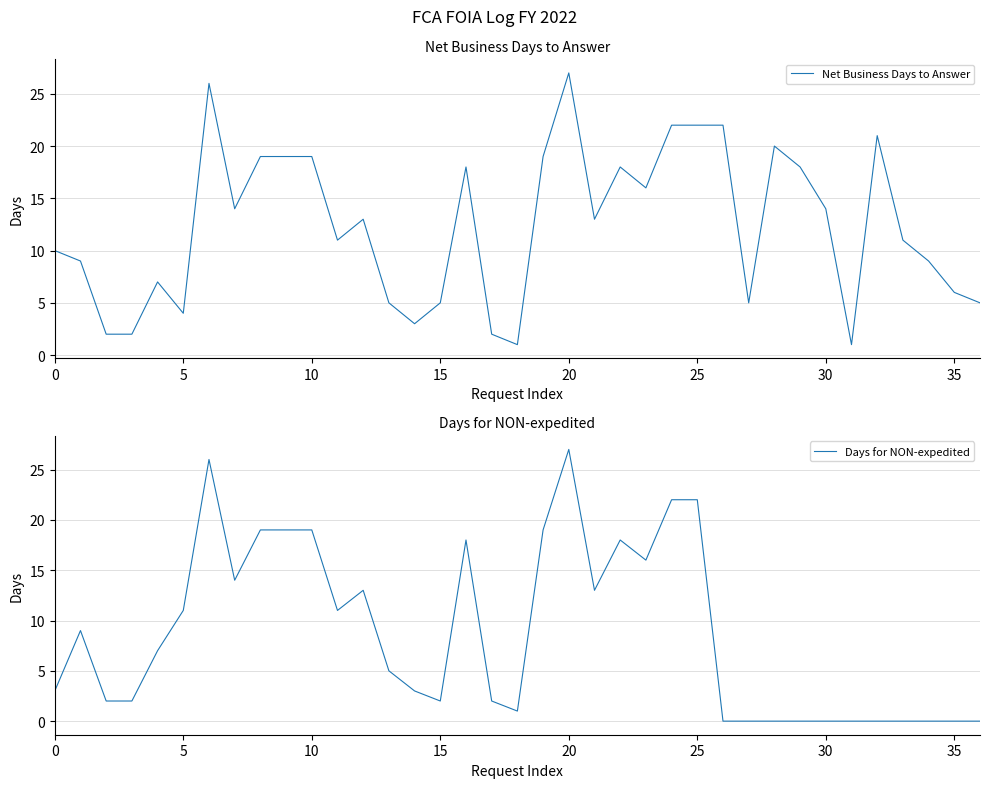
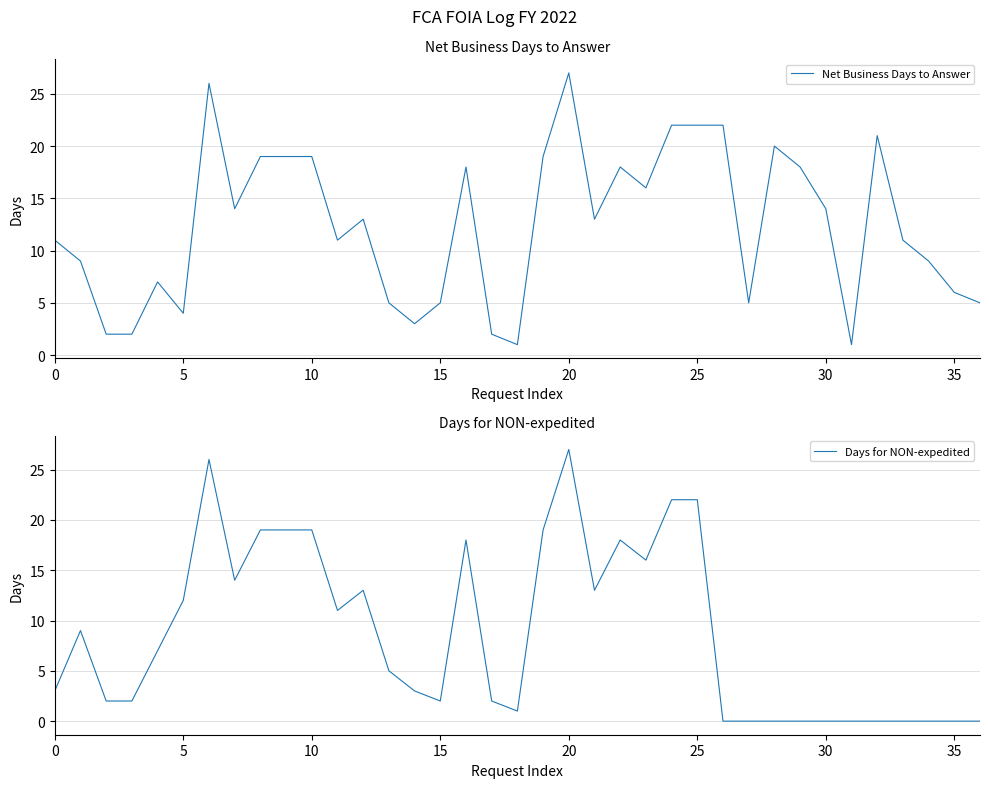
  {
    "Net Business Days to Answer": {
-     "0": 10,
+     "0": 11,
      "5": 4,
      "10": 19,
      "15": 5,
      "20": 27,
      "25": 22,
      "30": 14,
      "35": 6
    },
    "Days for NON-expedited": {
      "0": 3,
-     "5": 11,
+     "5": 12,
      "10": 19,
      "15": 2,
      "20": 27,
      "25": 22,
      "30": 0,
      "35": 0
    }
  }
